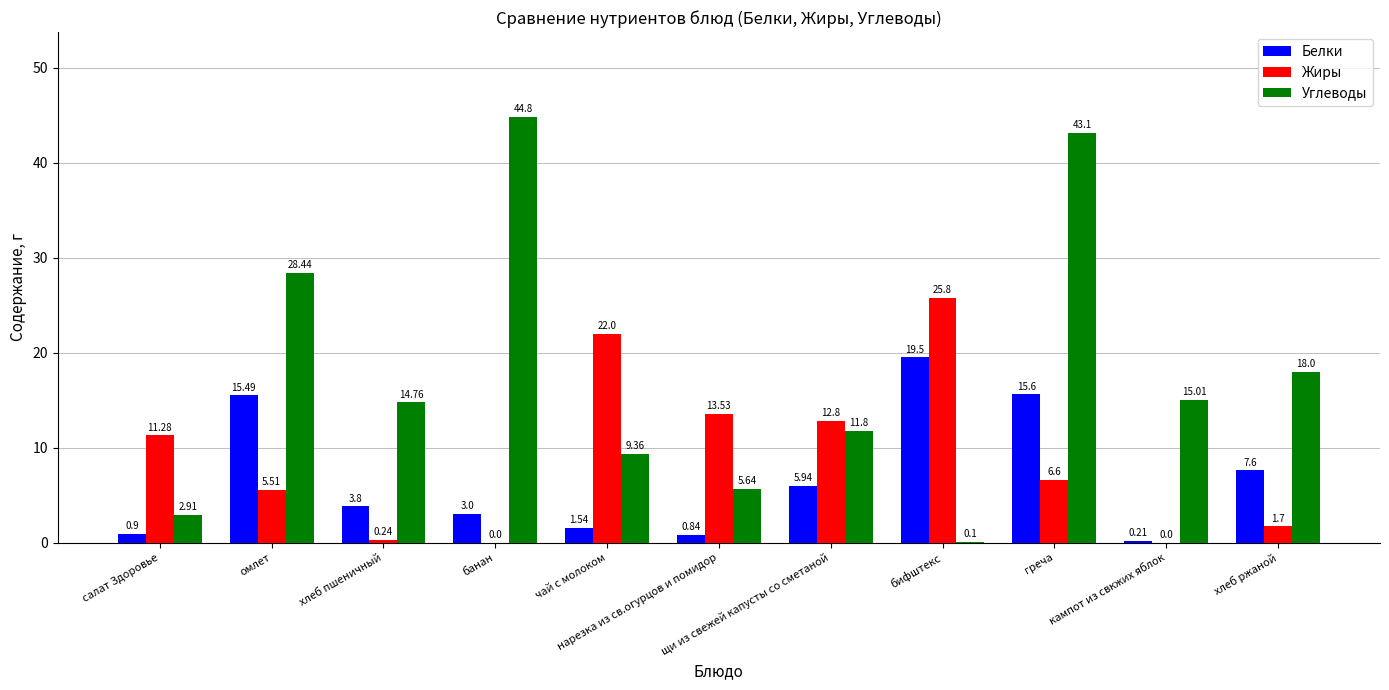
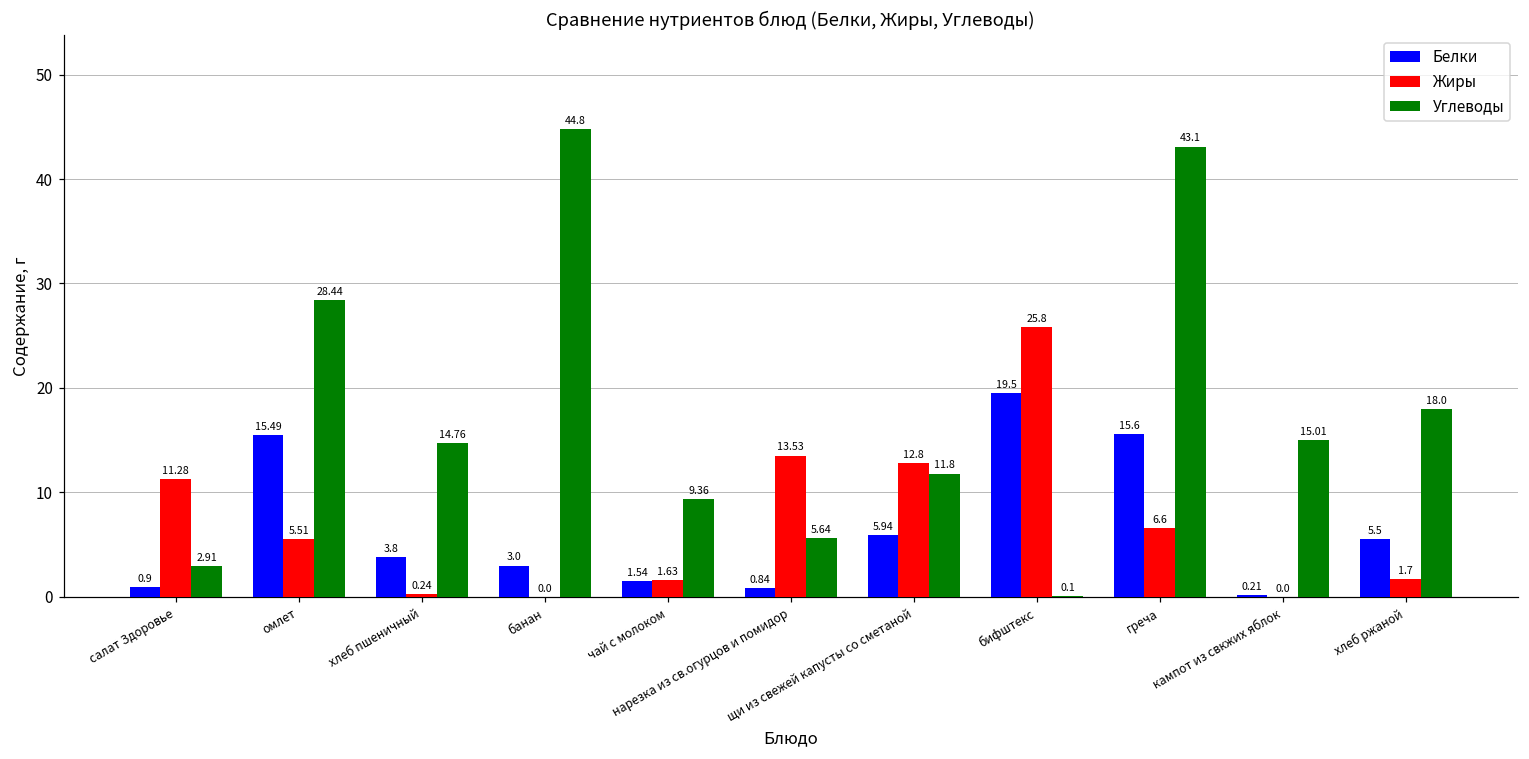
  {
    "Белки": {
      "салат Здоровье": 0.9,
      "омлет": 15.49,
      "хлеб пшеничный": 3.8,
      "банан": 3.0,
      "чай с молоком": 1.54,
      "нарезка из св.огурцов и помидор": 0.84,
      "щи из свежей капусты со сметаной": 5.94,
      "бифштекс": 19.5,
      "греча": 15.6,
      "кампот из свкжих яблок": 0.21,
-     "хлеб ржаной": 7.6
+     "хлеб ржаной": 5.5
    },
    "Жиры": {
      "салат Здоровье": 11.28,
      "омлет": 5.51,
      "хлеб пшеничный": 0.24,
      "банан": 0.0,
-     "чай с молоком": 22.0,
+     "чай с молоком": 1.63,
      "нарезка из св.огурцов и помидор": 13.53,
      "щи из свежей капусты со сметаной": 12.8,
      "бифштекс": 25.8,
      "греча": 6.6,
      "кампот из свкжих яблок": 0.0,
      "хлеб ржаной": 1.7
    },
    "Углеводы": {
      "салат Здоровье": 2.91,
      "омлет": 28.44,
      "хлеб пшеничный": 14.76,
      "банан": 44.8,
      "чай с молоком": 9.36,
      "нарезка из св.огурцов и помидор": 5.64,
      "щи из свежей капусты со сметаной": 11.8,
      "бифштекс": 0.1,
      "греча": 43.1,
      "кампот из свкжих яблок": 15.01,
      "хлеб ржаной": 18.0
    }
  }
